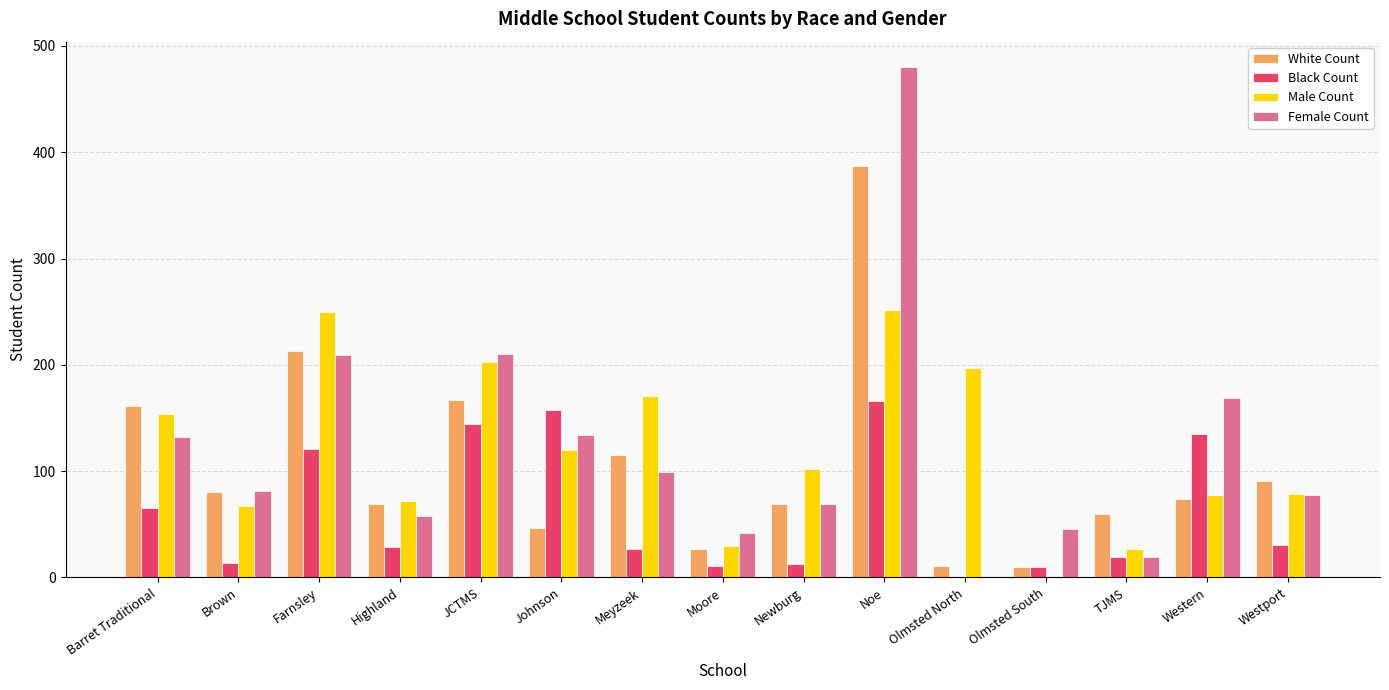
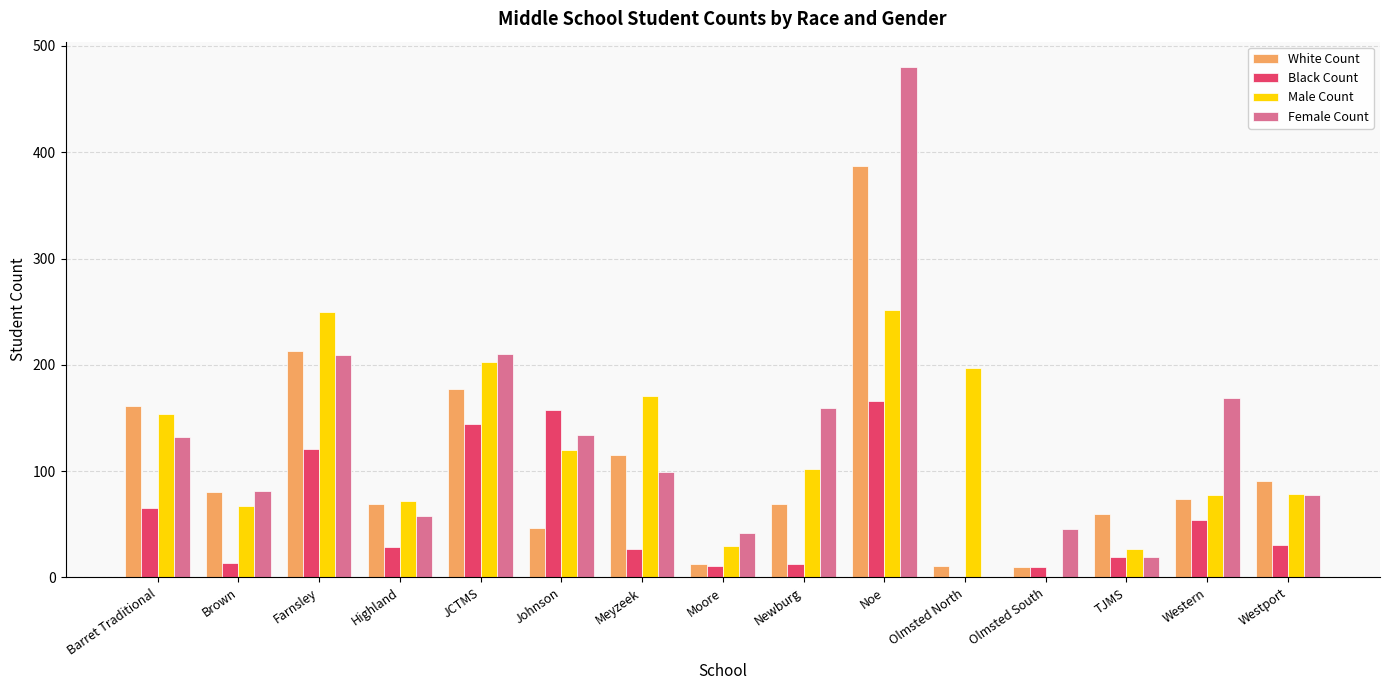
  {
    "White Count": {
      "Barret Traditional": 161,
      "Brown": 80,
      "Farnsley": 213,
      "Highland": 69,
-     "JCTMS": 167,
+     "JCTMS": 177,
      "Johnson": 47,
      "Meyzeek": 115,
-     "Moore": 27,
+     "Moore": 13,
      "Newburg": 69,
      "Noe": 387,
      "Olmsted North": 11,
      "Olmsted South": 10,
      "TJMS": 60,
      "Western": 74,
      "Westport": 91
    },
    "Black Count": {
      "Barret Traditional": 65,
      "Brown": 14,
      "Farnsley": 121,
      "Highland": 29,
      "JCTMS": 144,
      "Johnson": 158,
      "Meyzeek": 27,
      "Moore": 11,
      "Newburg": 13,
      "Noe": 166,
      "Olmsted North": 0,
      "Olmsted South": 10,
      "TJMS": 19,
-     "Western": 135,
+     "Western": 54,
      "Westport": 31
    },
    "Male Count": {
      "Barret Traditional": 154,
      "Brown": 67,
      "Farnsley": 250,
      "Highland": 72,
      "JCTMS": 203,
      "Johnson": 120,
      "Meyzeek": 171,
      "Moore": 30,
      "Newburg": 102,
      "Noe": 252,
      "Olmsted North": 197,
      "Olmsted South": 0,
      "TJMS": 27,
      "Western": 78,
      "Westport": 79
    },
    "Female Count": {
      "Barret Traditional": 132,
      "Brown": 81,
      "Farnsley": 209,
      "Highland": 58,
      "JCTMS": 210,
      "Johnson": 134,
      "Meyzeek": 99,
      "Moore": 42,
-     "Newburg": 69,
+     "Newburg": 159,
      "Noe": 480,
      "Olmsted North": 0,
      "Olmsted South": 46,
      "TJMS": 19,
      "Western": 169,
      "Westport": 78
    }
  }
